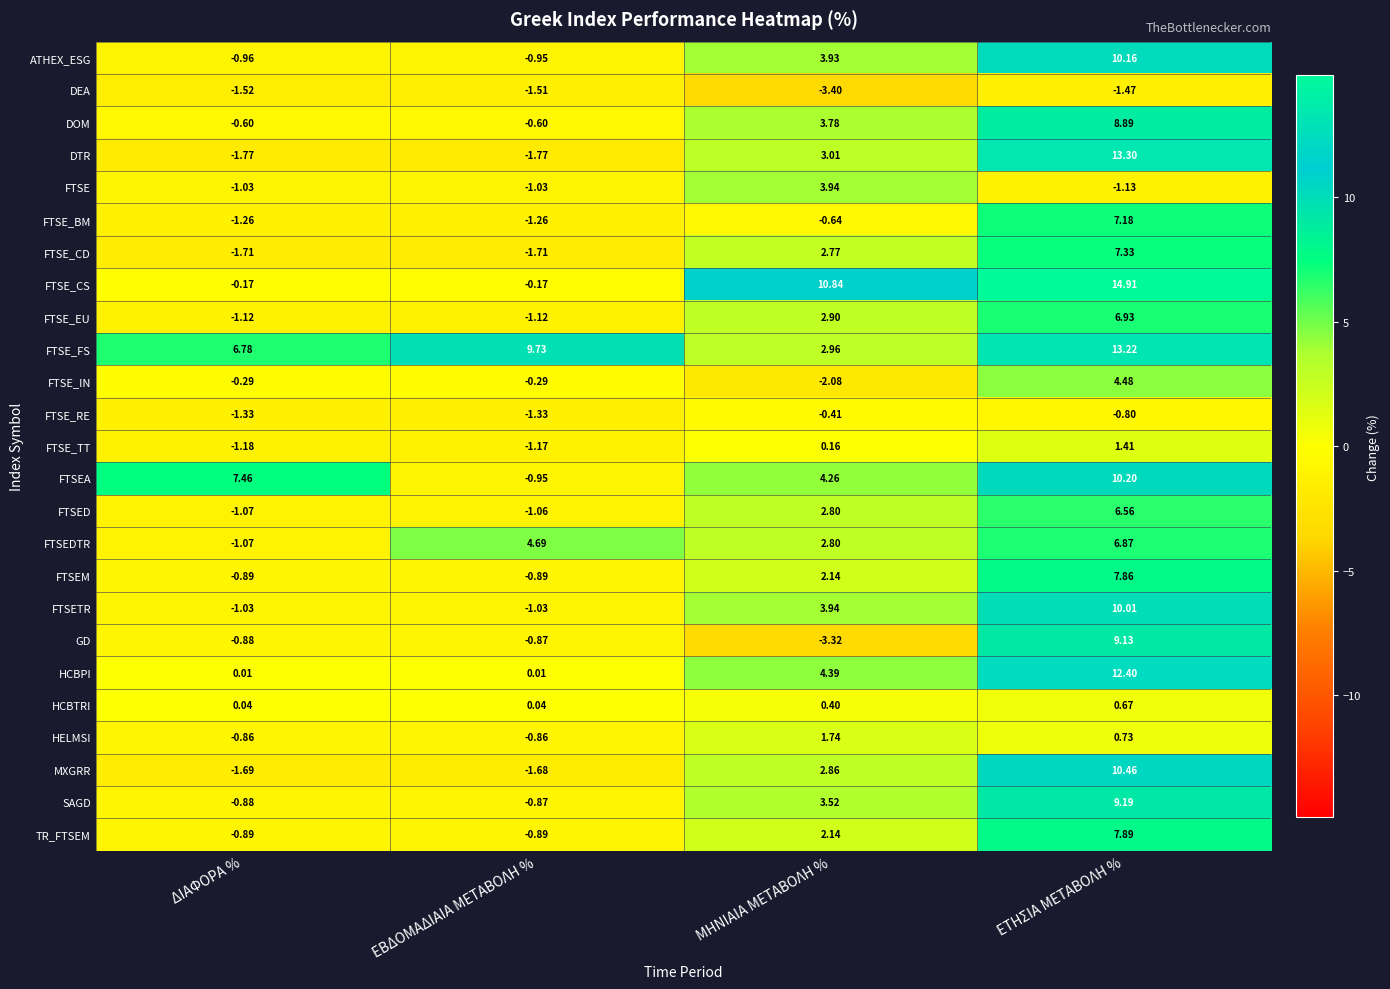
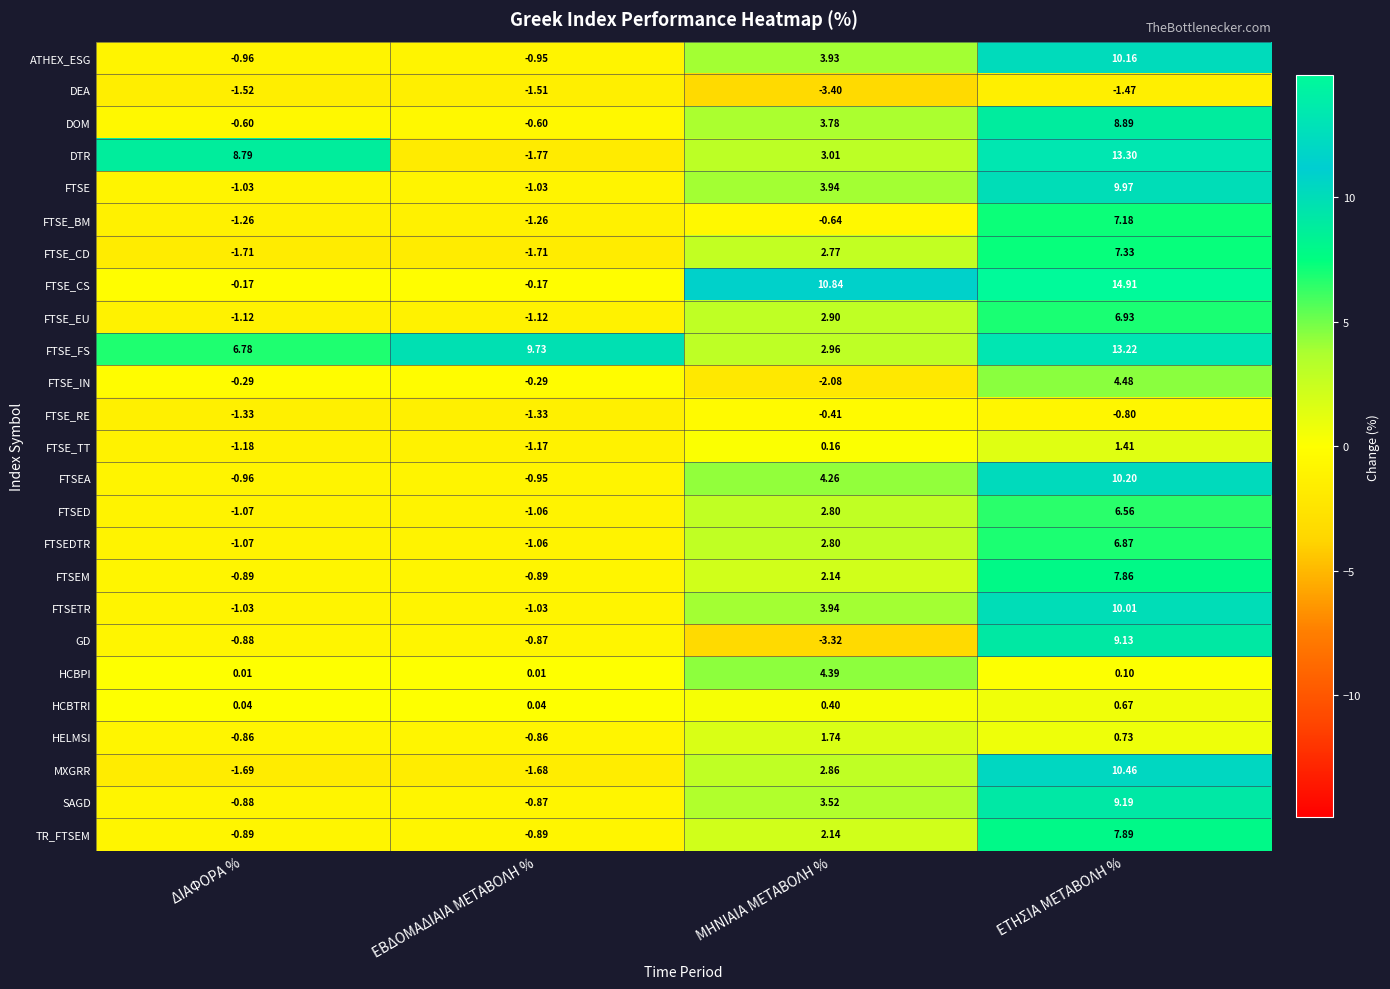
  {
    "ATHEX_ESG": {
      "ΔΙΑΦΟΡΑ %": -0.96,
      "ΕΒΔΟΜΑΔΙΑΙΑ ΜΕΤΑΒΟΛΗ %": -0.95,
      "ΜΗΝΙΑΙΑ ΜΕΤΑΒΟΛΗ %": 3.93,
      "ΕΤΗΣΙΑ ΜΕΤΑΒΟΛΗ %": 10.16
    },
    "DEA": {
      "ΔΙΑΦΟΡΑ %": -1.52,
      "ΕΒΔΟΜΑΔΙΑΙΑ ΜΕΤΑΒΟΛΗ %": -1.51,
      "ΜΗΝΙΑΙΑ ΜΕΤΑΒΟΛΗ %": -3.40,
      "ΕΤΗΣΙΑ ΜΕΤΑΒΟΛΗ %": -1.47
    },
    "DOM": {
      "ΔΙΑΦΟΡΑ %": -0.60,
      "ΕΒΔΟΜΑΔΙΑΙΑ ΜΕΤΑΒΟΛΗ %": -0.60,
      "ΜΗΝΙΑΙΑ ΜΕΤΑΒΟΛΗ %": 3.78,
      "ΕΤΗΣΙΑ ΜΕΤΑΒΟΛΗ %": 8.89
    },
    "DTR": {
-     "ΔΙΑΦΟΡΑ %": -1.77,
+     "ΔΙΑΦΟΡΑ %": 8.79,
      "ΕΒΔΟΜΑΔΙΑΙΑ ΜΕΤΑΒΟΛΗ %": -1.77,
      "ΜΗΝΙΑΙΑ ΜΕΤΑΒΟΛΗ %": 3.01,
      "ΕΤΗΣΙΑ ΜΕΤΑΒΟΛΗ %": 13.30
    },
    "FTSE": {
      "ΔΙΑΦΟΡΑ %": -1.03,
      "ΕΒΔΟΜΑΔΙΑΙΑ ΜΕΤΑΒΟΛΗ %": -1.03,
      "ΜΗΝΙΑΙΑ ΜΕΤΑΒΟΛΗ %": 3.94,
-     "ΕΤΗΣΙΑ ΜΕΤΑΒΟΛΗ %": -1.13
+     "ΕΤΗΣΙΑ ΜΕΤΑΒΟΛΗ %": 9.97
    },
    "FTSE_BM": {
      "ΔΙΑΦΟΡΑ %": -1.26,
      "ΕΒΔΟΜΑΔΙΑΙΑ ΜΕΤΑΒΟΛΗ %": -1.26,
      "ΜΗΝΙΑΙΑ ΜΕΤΑΒΟΛΗ %": -0.64,
      "ΕΤΗΣΙΑ ΜΕΤΑΒΟΛΗ %": 7.18
    },
    "FTSE_CD": {
      "ΔΙΑΦΟΡΑ %": -1.71,
      "ΕΒΔΟΜΑΔΙΑΙΑ ΜΕΤΑΒΟΛΗ %": -1.71,
      "ΜΗΝΙΑΙΑ ΜΕΤΑΒΟΛΗ %": 2.77,
      "ΕΤΗΣΙΑ ΜΕΤΑΒΟΛΗ %": 7.33
    },
    "FTSE_CS": {
      "ΔΙΑΦΟΡΑ %": -0.17,
      "ΕΒΔΟΜΑΔΙΑΙΑ ΜΕΤΑΒΟΛΗ %": -0.17,
      "ΜΗΝΙΑΙΑ ΜΕΤΑΒΟΛΗ %": 10.84,
      "ΕΤΗΣΙΑ ΜΕΤΑΒΟΛΗ %": 14.91
    },
    "FTSE_EU": {
      "ΔΙΑΦΟΡΑ %": -1.12,
      "ΕΒΔΟΜΑΔΙΑΙΑ ΜΕΤΑΒΟΛΗ %": -1.12,
      "ΜΗΝΙΑΙΑ ΜΕΤΑΒΟΛΗ %": 2.90,
      "ΕΤΗΣΙΑ ΜΕΤΑΒΟΛΗ %": 6.93
    },
    "FTSE_FS": {
      "ΔΙΑΦΟΡΑ %": 6.78,
      "ΕΒΔΟΜΑΔΙΑΙΑ ΜΕΤΑΒΟΛΗ %": 9.73,
      "ΜΗΝΙΑΙΑ ΜΕΤΑΒΟΛΗ %": 2.96,
      "ΕΤΗΣΙΑ ΜΕΤΑΒΟΛΗ %": 13.22
    },
    "FTSE_IN": {
      "ΔΙΑΦΟΡΑ %": -0.29,
      "ΕΒΔΟΜΑΔΙΑΙΑ ΜΕΤΑΒΟΛΗ %": -0.29,
      "ΜΗΝΙΑΙΑ ΜΕΤΑΒΟΛΗ %": -2.08,
      "ΕΤΗΣΙΑ ΜΕΤΑΒΟΛΗ %": 4.48
    },
    "FTSE_RE": {
      "ΔΙΑΦΟΡΑ %": -1.33,
      "ΕΒΔΟΜΑΔΙΑΙΑ ΜΕΤΑΒΟΛΗ %": -1.33,
      "ΜΗΝΙΑΙΑ ΜΕΤΑΒΟΛΗ %": -0.41,
      "ΕΤΗΣΙΑ ΜΕΤΑΒΟΛΗ %": -0.80
    },
    "FTSE_TT": {
      "ΔΙΑΦΟΡΑ %": -1.18,
      "ΕΒΔΟΜΑΔΙΑΙΑ ΜΕΤΑΒΟΛΗ %": -1.17,
      "ΜΗΝΙΑΙΑ ΜΕΤΑΒΟΛΗ %": 0.16,
      "ΕΤΗΣΙΑ ΜΕΤΑΒΟΛΗ %": 1.41
    },
    "FTSEA": {
-     "ΔΙΑΦΟΡΑ %": 7.46,
+     "ΔΙΑΦΟΡΑ %": -0.96,
      "ΕΒΔΟΜΑΔΙΑΙΑ ΜΕΤΑΒΟΛΗ %": -0.95,
      "ΜΗΝΙΑΙΑ ΜΕΤΑΒΟΛΗ %": 4.26,
      "ΕΤΗΣΙΑ ΜΕΤΑΒΟΛΗ %": 10.20
    },
    "FTSED": {
      "ΔΙΑΦΟΡΑ %": -1.07,
      "ΕΒΔΟΜΑΔΙΑΙΑ ΜΕΤΑΒΟΛΗ %": -1.06,
      "ΜΗΝΙΑΙΑ ΜΕΤΑΒΟΛΗ %": 2.80,
      "ΕΤΗΣΙΑ ΜΕΤΑΒΟΛΗ %": 6.56
    },
    "FTSEDTR": {
      "ΔΙΑΦΟΡΑ %": -1.07,
-     "ΕΒΔΟΜΑΔΙΑΙΑ ΜΕΤΑΒΟΛΗ %": 4.69,
+     "ΕΒΔΟΜΑΔΙΑΙΑ ΜΕΤΑΒΟΛΗ %": -1.06,
      "ΜΗΝΙΑΙΑ ΜΕΤΑΒΟΛΗ %": 2.80,
      "ΕΤΗΣΙΑ ΜΕΤΑΒΟΛΗ %": 6.87
    },
    "FTSEM": {
      "ΔΙΑΦΟΡΑ %": -0.89,
      "ΕΒΔΟΜΑΔΙΑΙΑ ΜΕΤΑΒΟΛΗ %": -0.89,
      "ΜΗΝΙΑΙΑ ΜΕΤΑΒΟΛΗ %": 2.14,
      "ΕΤΗΣΙΑ ΜΕΤΑΒΟΛΗ %": 7.86
    },
    "FTSETR": {
      "ΔΙΑΦΟΡΑ %": -1.03,
      "ΕΒΔΟΜΑΔΙΑΙΑ ΜΕΤΑΒΟΛΗ %": -1.03,
      "ΜΗΝΙΑΙΑ ΜΕΤΑΒΟΛΗ %": 3.94,
      "ΕΤΗΣΙΑ ΜΕΤΑΒΟΛΗ %": 10.01
    },
    "GD": {
      "ΔΙΑΦΟΡΑ %": -0.88,
      "ΕΒΔΟΜΑΔΙΑΙΑ ΜΕΤΑΒΟΛΗ %": -0.87,
      "ΜΗΝΙΑΙΑ ΜΕΤΑΒΟΛΗ %": -3.32,
      "ΕΤΗΣΙΑ ΜΕΤΑΒΟΛΗ %": 9.13
    },
    "HCBPI": {
      "ΔΙΑΦΟΡΑ %": 0.01,
      "ΕΒΔΟΜΑΔΙΑΙΑ ΜΕΤΑΒΟΛΗ %": 0.01,
      "ΜΗΝΙΑΙΑ ΜΕΤΑΒΟΛΗ %": 4.39,
-     "ΕΤΗΣΙΑ ΜΕΤΑΒΟΛΗ %": 12.40
+     "ΕΤΗΣΙΑ ΜΕΤΑΒΟΛΗ %": 0.10
    },
    "HCBTRI": {
      "ΔΙΑΦΟΡΑ %": 0.04,
      "ΕΒΔΟΜΑΔΙΑΙΑ ΜΕΤΑΒΟΛΗ %": 0.04,
      "ΜΗΝΙΑΙΑ ΜΕΤΑΒΟΛΗ %": 0.40,
      "ΕΤΗΣΙΑ ΜΕΤΑΒΟΛΗ %": 0.67
    },
    "HELMSI": {
      "ΔΙΑΦΟΡΑ %": -0.86,
      "ΕΒΔΟΜΑΔΙΑΙΑ ΜΕΤΑΒΟΛΗ %": -0.86,
      "ΜΗΝΙΑΙΑ ΜΕΤΑΒΟΛΗ %": 1.74,
      "ΕΤΗΣΙΑ ΜΕΤΑΒΟΛΗ %": 0.73
    },
    "MXGRR": {
      "ΔΙΑΦΟΡΑ %": -1.69,
      "ΕΒΔΟΜΑΔΙΑΙΑ ΜΕΤΑΒΟΛΗ %": -1.68,
      "ΜΗΝΙΑΙΑ ΜΕΤΑΒΟΛΗ %": 2.86,
      "ΕΤΗΣΙΑ ΜΕΤΑΒΟΛΗ %": 10.46
    },
    "SAGD": {
      "ΔΙΑΦΟΡΑ %": -0.88,
      "ΕΒΔΟΜΑΔΙΑΙΑ ΜΕΤΑΒΟΛΗ %": -0.87,
      "ΜΗΝΙΑΙΑ ΜΕΤΑΒΟΛΗ %": 3.52,
      "ΕΤΗΣΙΑ ΜΕΤΑΒΟΛΗ %": 9.19
    },
    "TR_FTSEM": {
      "ΔΙΑΦΟΡΑ %": -0.89,
      "ΕΒΔΟΜΑΔΙΑΙΑ ΜΕΤΑΒΟΛΗ %": -0.89,
      "ΜΗΝΙΑΙΑ ΜΕΤΑΒΟΛΗ %": 2.14,
      "ΕΤΗΣΙΑ ΜΕΤΑΒΟΛΗ %": 7.89
    }
  }
